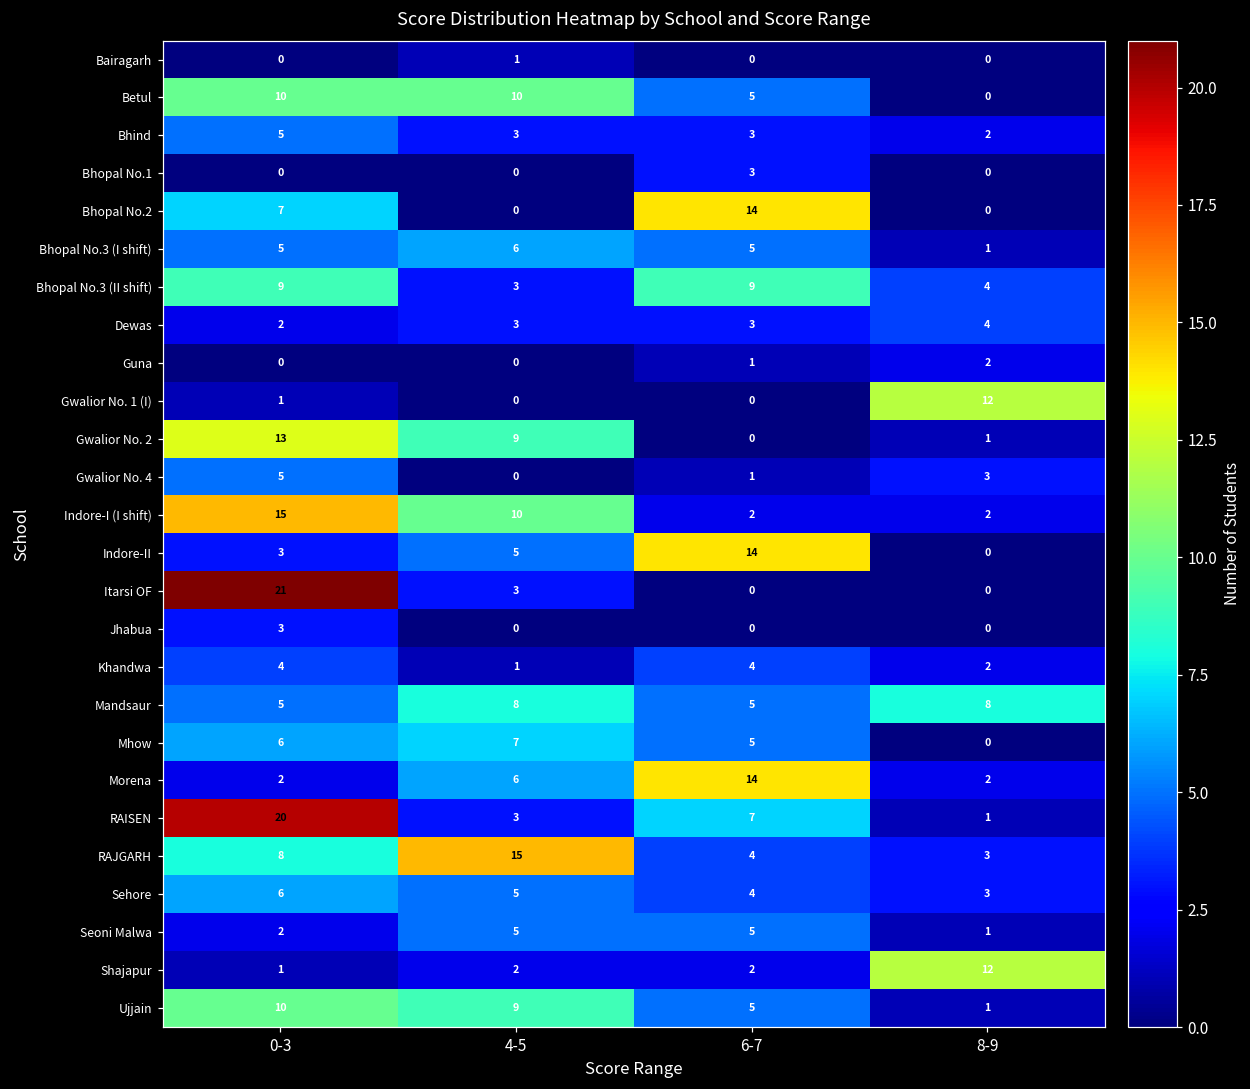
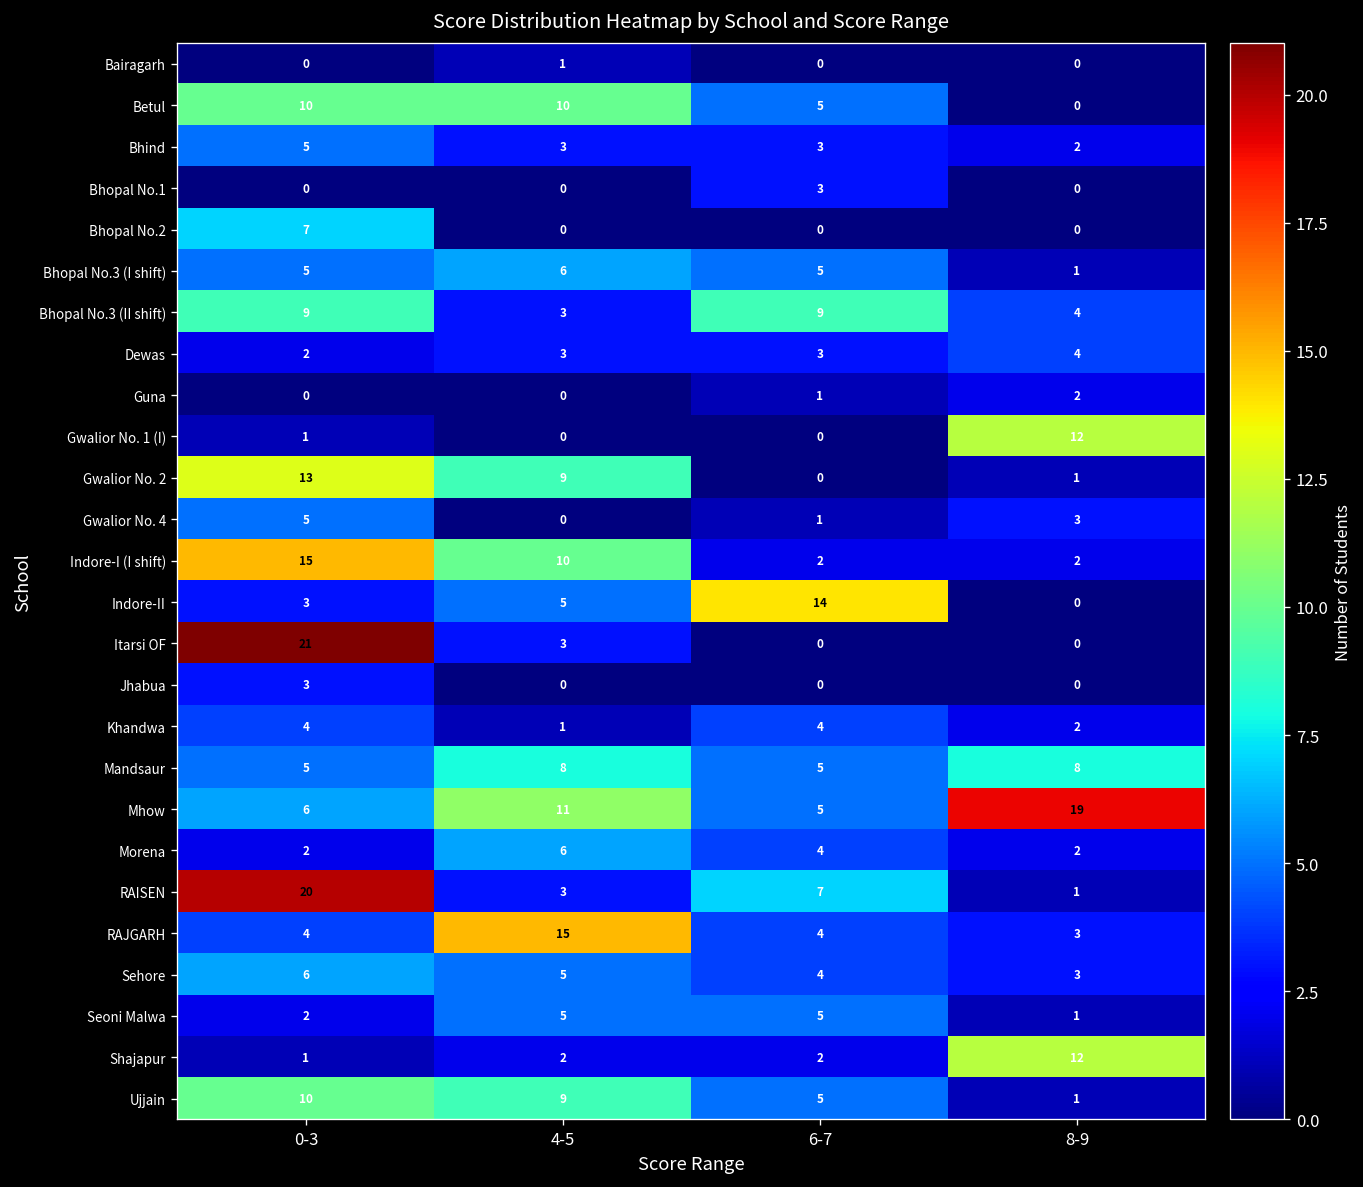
  {
    "Bairagarh": {
      "0-3": 0,
      "4-5": 1,
      "6-7": 0,
      "8-9": 0
    },
    "Betul": {
      "0-3": 10,
      "4-5": 10,
      "6-7": 5,
      "8-9": 0
    },
    "Bhind": {
      "0-3": 5,
      "4-5": 3,
      "6-7": 3,
      "8-9": 2
    },
    "Bhopal No.1": {
      "0-3": 0,
      "4-5": 0,
      "6-7": 3,
      "8-9": 0
    },
    "Bhopal No.2": {
      "0-3": 7,
      "4-5": 0,
-     "6-7": 14,
+     "6-7": 0,
      "8-9": 0
    },
    "Bhopal No.3 (I shift)": {
      "0-3": 5,
      "4-5": 6,
      "6-7": 5,
      "8-9": 1
    },
    "Bhopal No.3 (II shift)": {
      "0-3": 9,
      "4-5": 3,
      "6-7": 9,
      "8-9": 4
    },
    "Dewas": {
      "0-3": 2,
      "4-5": 3,
      "6-7": 3,
      "8-9": 4
    },
    "Guna": {
      "0-3": 0,
      "4-5": 0,
      "6-7": 1,
      "8-9": 2
    },
    "Gwalior No. 1 (I)": {
      "0-3": 1,
      "4-5": 0,
      "6-7": 0,
      "8-9": 12
    },
    "Gwalior No. 2": {
      "0-3": 13,
      "4-5": 9,
      "6-7": 0,
      "8-9": 1
    },
    "Gwalior No. 4": {
      "0-3": 5,
      "4-5": 0,
      "6-7": 1,
      "8-9": 3
    },
    "Indore-I (I shift)": {
      "0-3": 15,
      "4-5": 10,
      "6-7": 2,
      "8-9": 2
    },
    "Indore-II": {
      "0-3": 3,
      "4-5": 5,
      "6-7": 14,
      "8-9": 0
    },
    "Itarsi OF": {
      "0-3": 21,
      "4-5": 3,
      "6-7": 0,
      "8-9": 0
    },
    "Jhabua": {
      "0-3": 3,
      "4-5": 0,
      "6-7": 0,
      "8-9": 0
    },
    "Khandwa": {
      "0-3": 4,
      "4-5": 1,
      "6-7": 4,
      "8-9": 2
    },
    "Mandsaur": {
      "0-3": 5,
      "4-5": 8,
      "6-7": 5,
      "8-9": 8
    },
    "Mhow": {
      "0-3": 6,
-     "4-5": 7,
+     "4-5": 11,
      "6-7": 5,
-     "8-9": 0
+     "8-9": 19
    },
    "Morena": {
      "0-3": 2,
      "4-5": 6,
-     "6-7": 14,
+     "6-7": 4,
      "8-9": 2
    },
    "RAISEN": {
      "0-3": 20,
      "4-5": 3,
      "6-7": 7,
      "8-9": 1
    },
    "RAJGARH": {
-     "0-3": 8,
+     "0-3": 4,
      "4-5": 15,
      "6-7": 4,
      "8-9": 3
    },
    "Sehore": {
      "0-3": 6,
      "4-5": 5,
      "6-7": 4,
      "8-9": 3
    },
    "Seoni Malwa": {
      "0-3": 2,
      "4-5": 5,
      "6-7": 5,
      "8-9": 1
    },
    "Shajapur": {
      "0-3": 1,
      "4-5": 2,
      "6-7": 2,
      "8-9": 12
    },
    "Ujjain": {
      "0-3": 10,
      "4-5": 9,
      "6-7": 5,
      "8-9": 1
    }
  }
